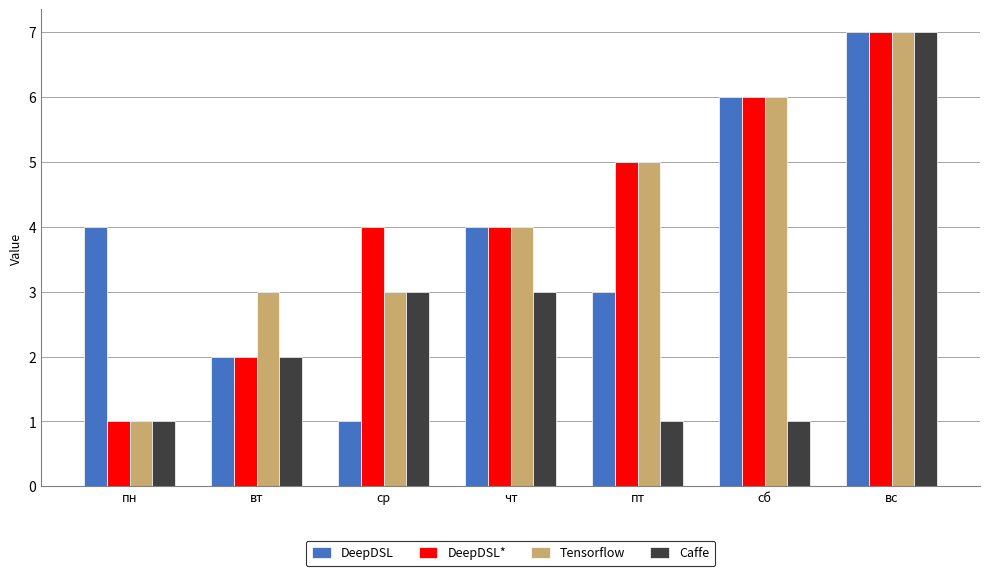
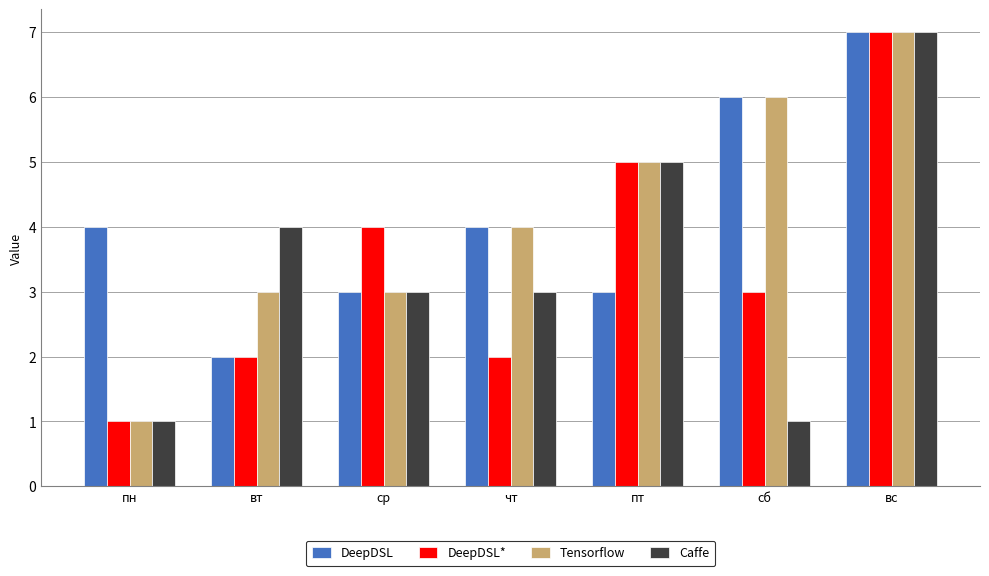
  {
    "DeepDSL": {
      "пн": 4,
      "вт": 2,
-     "ср": 1,
+     "ср": 3,
      "чт": 4,
      "пт": 3,
      "сб": 6,
      "вс": 7
    },
    "DeepDSL*": {
      "пн": 1,
      "вт": 2,
      "ср": 4,
-     "чт": 4,
+     "чт": 2,
      "пт": 5,
-     "сб": 6,
+     "сб": 3,
      "вс": 7
    },
    "Tensorflow": {
      "пн": 1,
      "вт": 3,
      "ср": 3,
      "чт": 4,
      "пт": 5,
      "сб": 6,
      "вс": 7
    },
    "Caffe": {
      "пн": 1,
-     "вт": 2,
+     "вт": 4,
      "ср": 3,
      "чт": 3,
-     "пт": 1,
+     "пт": 5,
      "сб": 1,
      "вс": 7
    }
  }
